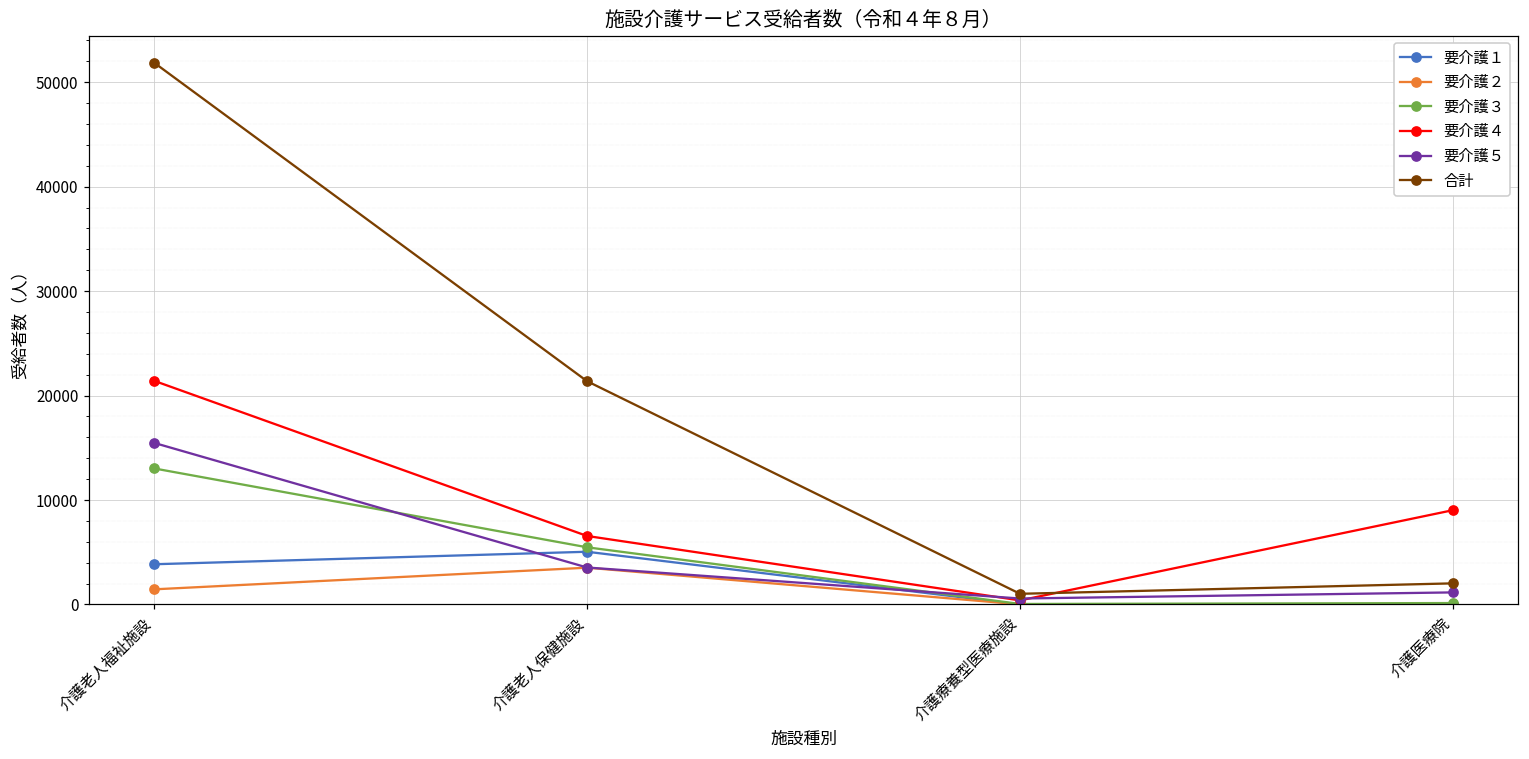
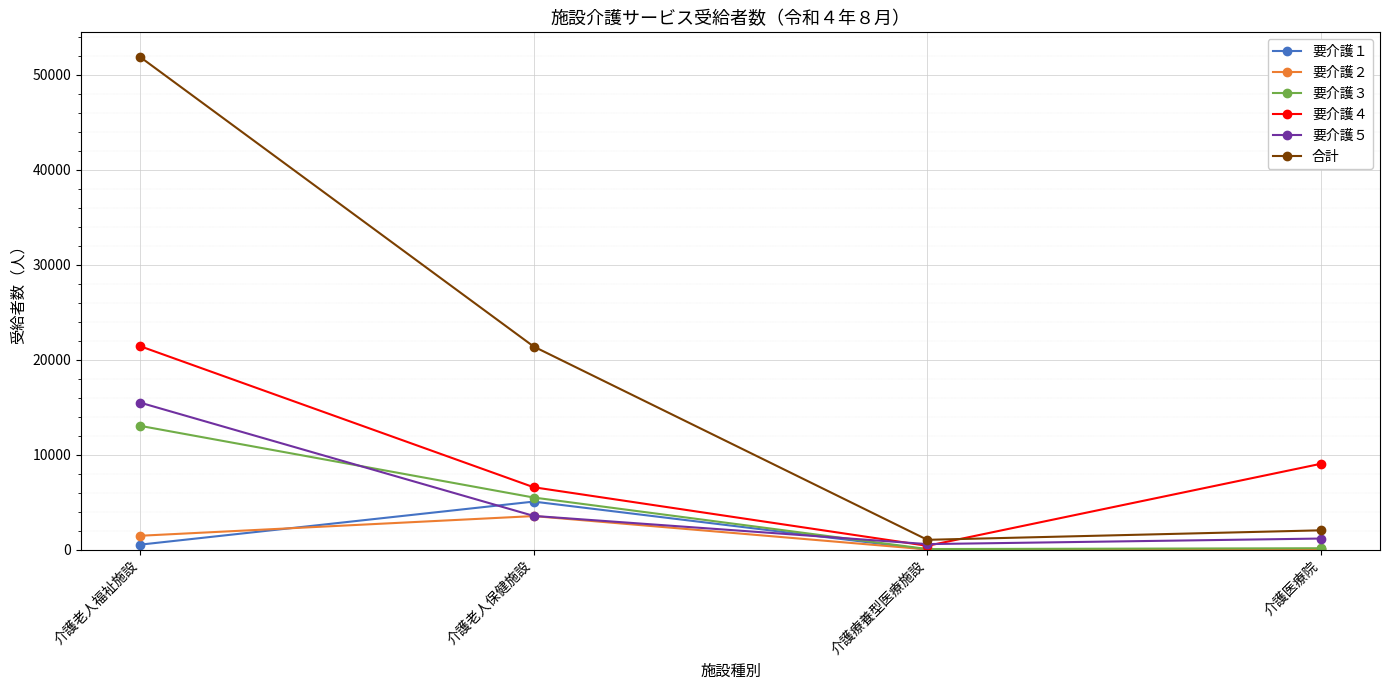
  {
    "要介護１": {
-     "介護老人福祉施設": 4000,
+     "介護老人福祉施設": 1000,
      "介護老人保健施設": 5000
    },
    "要介護２": {
      "介護老人福祉施設": 1000
    },
    "要介護３": {
      "介護老人福祉施設": 13000,
      "介護老人保健施設": 5000
    },
    "要介護４": {
      "介護老人福祉施設": 21000,
      "介護老人保健施設": 7000,
      "介護医療院": 9000
    },
    "要介護５": {
      "介護老人福祉施設": 15000,
      "介護医療院": 1000
    },
    "合計": {
      "介護老人福祉施設": 52000,
      "介護老人保健施設": 21000,
      "介護療養型医療施設": 1000,
      "介護医療院": 2000
    }
  }
